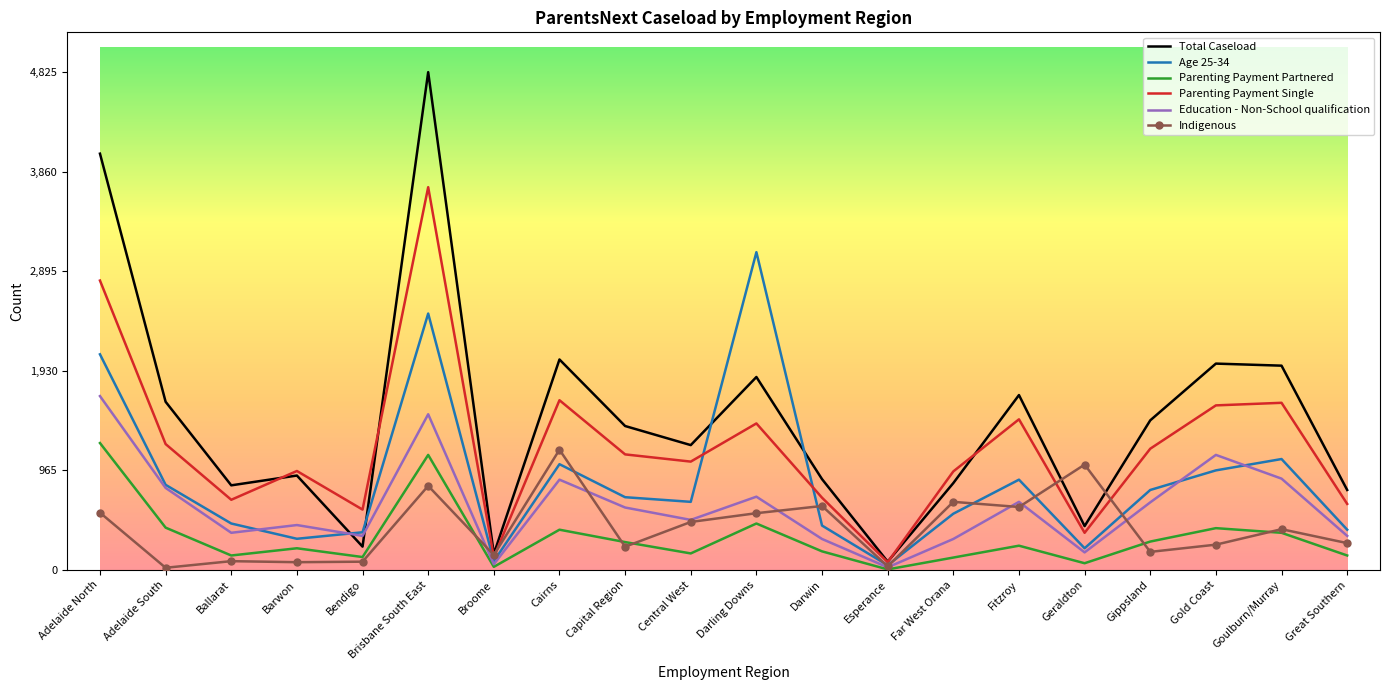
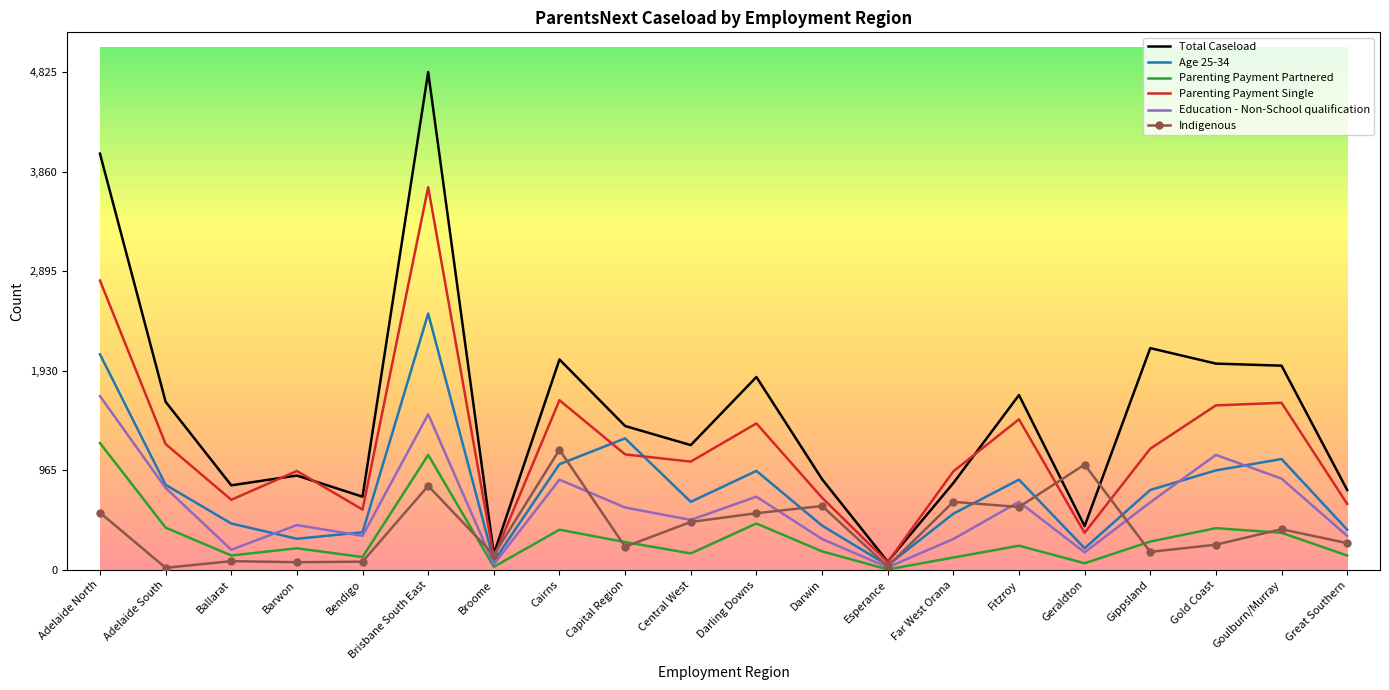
  {
    "Total Caseload": {
      "Adelaide North": "4,040",
      "Adelaide South": "1,630",
      "Ballarat": "820",
      "Barwon": "920",
-     "Bendigo": "230",
+     "Bendigo": "710",
      "Brisbane South East": "4,830",
      "Cairns": "2,040",
      "Capital Region": "1,400",
      "Central West": "1,210",
      "Darling Downs": "1,870",
      "Darwin": "880",
      "Far West Orana": "840",
      "Fitzroy": "1,700",
      "Geraldton": "430",
-     "Gippsland": "1,450",
+     "Gippsland": "2,150",
      "Gold Coast": "2,000",
      "Goulburn/Murray": "1,980",
      "Great Southern": "780"
    },
    "Age 25-34": {
      "Adelaide North": "2,090",
      "Adelaide South": "830",
      "Ballarat": "450",
      "Barwon": "300",
      "Bendigo": "370",
      "Brisbane South East": "2,490",
      "Broome": "90",
      "Cairns": "1,030",
-     "Capital Region": "710",
+     "Capital Region": "1,280",
      "Central West": "660",
-     "Darling Downs": "3,080",
+     "Darling Downs": "960",
      "Darwin": "430",
      "Far West Orana": "550",
      "Fitzroy": "880",
      "Geraldton": "210",
      "Gippsland": "780",
      "Gold Coast": "970",
      "Goulburn/Murray": "1,080",
      "Great Southern": "390"
    },
    "Parenting Payment Partnered": {
      "Adelaide North": "1,230",
      "Adelaide South": "410",
      "Ballarat": "140",
      "Barwon": "210",
      "Bendigo": "130",
      "Brisbane South East": "1,120",
      "Cairns": "390",
      "Capital Region": "270",
      "Central West": "160",
      "Darling Downs": "450",
      "Darwin": "180",
      "Far West Orana": "120",
      "Fitzroy": "240",
      "Geraldton": "70",
      "Gippsland": "280",
      "Gold Coast": "410",
      "Goulburn/Murray": "360",
      "Great Southern": "140"
    },
    "Parenting Payment Single": {
      "Adelaide North": "2,810",
      "Adelaide South": "1,220",
      "Ballarat": "680",
      "Barwon": "960",
      "Bendigo": "590",
      "Brisbane South East": "3,710",
      "Cairns": "1,650",
      "Capital Region": "1,120",
      "Central West": "1,050",
      "Darling Downs": "1,420",
      "Darwin": "700",
      "Far West Orana": "960",
      "Fitzroy": "1,460",
      "Geraldton": "360",
      "Gippsland": "1,180",
      "Gold Coast": "1,600",
      "Goulburn/Murray": "1,620",
      "Great Southern": "640"
    },
    "Education - Non-School qualification": {
      "Adelaide North": "1,690",
      "Adelaide South": "800",
-     "Ballarat": "360",
+     "Ballarat": "200",
      "Barwon": "440",
      "Bendigo": "330",
      "Brisbane South East": "1,510",
      "Cairns": "880",
      "Capital Region": "610",
      "Darling Downs": "710",
      "Darwin": "300",
      "Far West Orana": "300",
      "Fitzroy": "660",
      "Geraldton": "170",
      "Gippsland": "660",
      "Gold Coast": "1,120",
      "Goulburn/Murray": "890",
      "Great Southern": "330"
    },
    "Indigenous": {
      "Adelaide North": "560",
      "Adelaide South": "20",
      "Ballarat": "90",
      "Barwon": "80",
      "Bendigo": "80",
      "Brisbane South East": "820",
      "Cairns": "1,170",
      "Capital Region": "230",
      "Darling Downs": "550",
      "Darwin": "620",
      "Far West Orana": "660",
      "Fitzroy": "610",
      "Geraldton": "1,020",
      "Gippsland": "180",
      "Gold Coast": "250",
      "Goulburn/Murray": "400",
      "Great Southern": "260"
    }
  }
